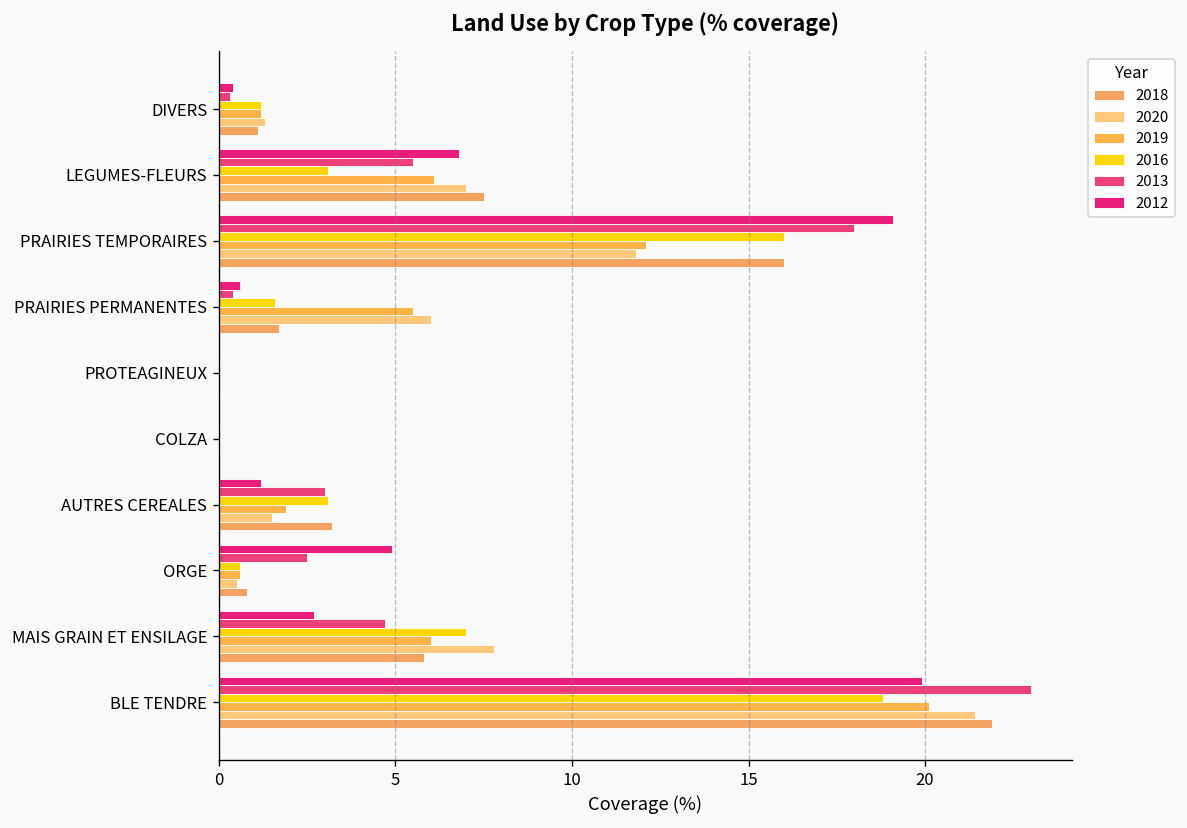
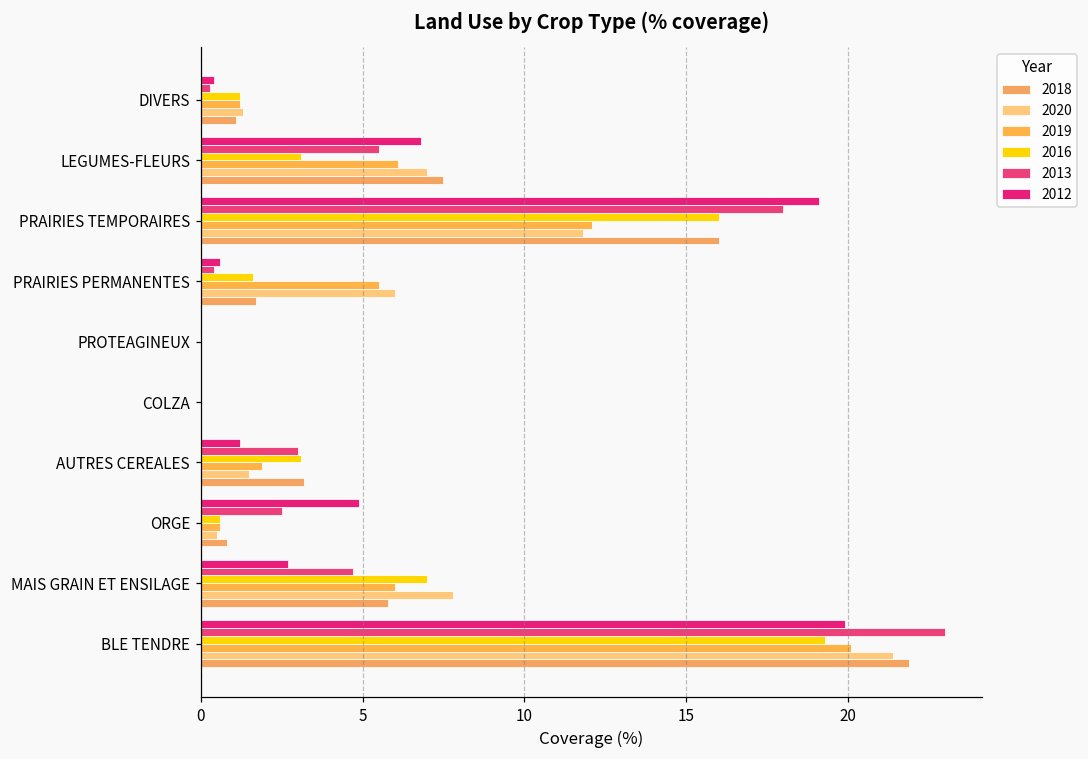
  {
    "2016": {
      "DIVERS": 1.2,
      "LEGUMES-FLEURS": 3.1,
      "PRAIRIES TEMPORAIRES": 16.0,
      "PRAIRIES PERMANENTES": 1.6,
      "PROTEAGINEUX": 0.0,
      "COLZA": 0.0,
      "AUTRES CEREALES": 3.1,
      "ORGE": 0.6,
      "MAIS GRAIN ET ENSILAGE": 7.0,
-     "BLE TENDRE": 18.8
+     "BLE TENDRE": 19.3
    }
  }
